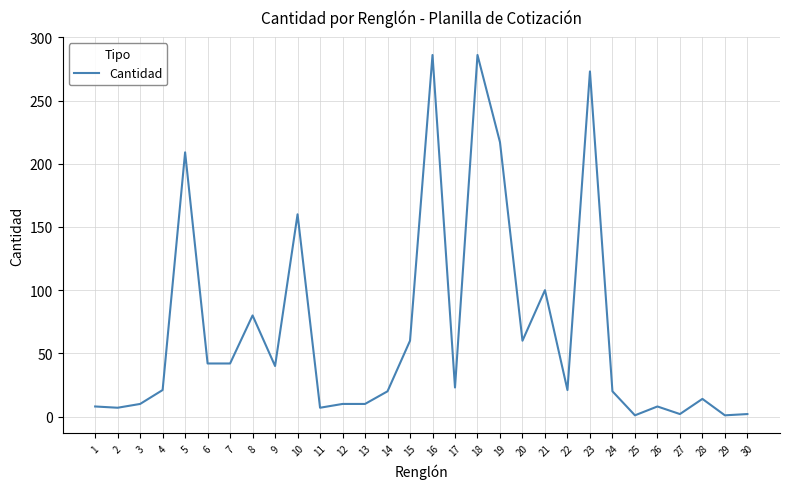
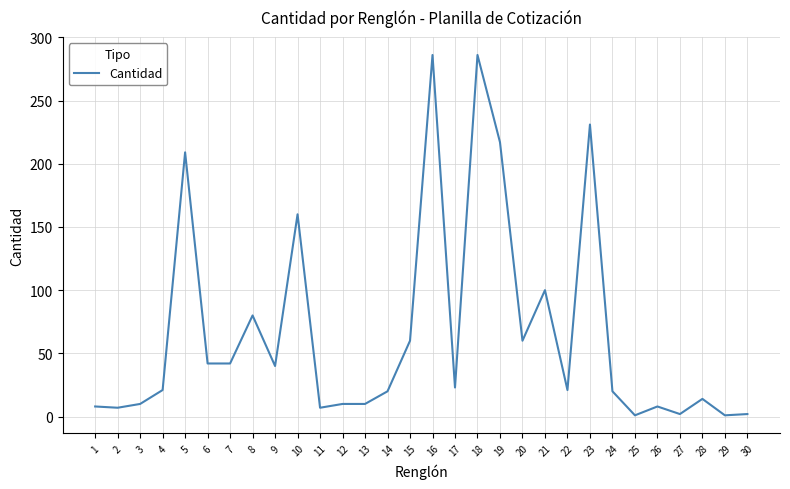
  {
    "1": 8,
    "2": 7,
    "3": 10,
    "4": 21,
    "5": 209,
    "6": 42,
    "7": 42,
    "8": 80,
    "9": 40,
    "10": 160,
    "11": 7,
    "12": 10,
    "13": 10,
    "14": 20,
    "15": 60,
    "16": 286,
    "17": 23,
    "18": 286,
    "19": 217,
    "20": 60,
    "21": 100,
    "22": 21,
-   "23": 273,
+   "23": 231,
    "24": 20,
    "25": 1,
    "26": 8,
    "27": 2,
    "28": 14,
    "29": 1,
    "30": 2
  }
